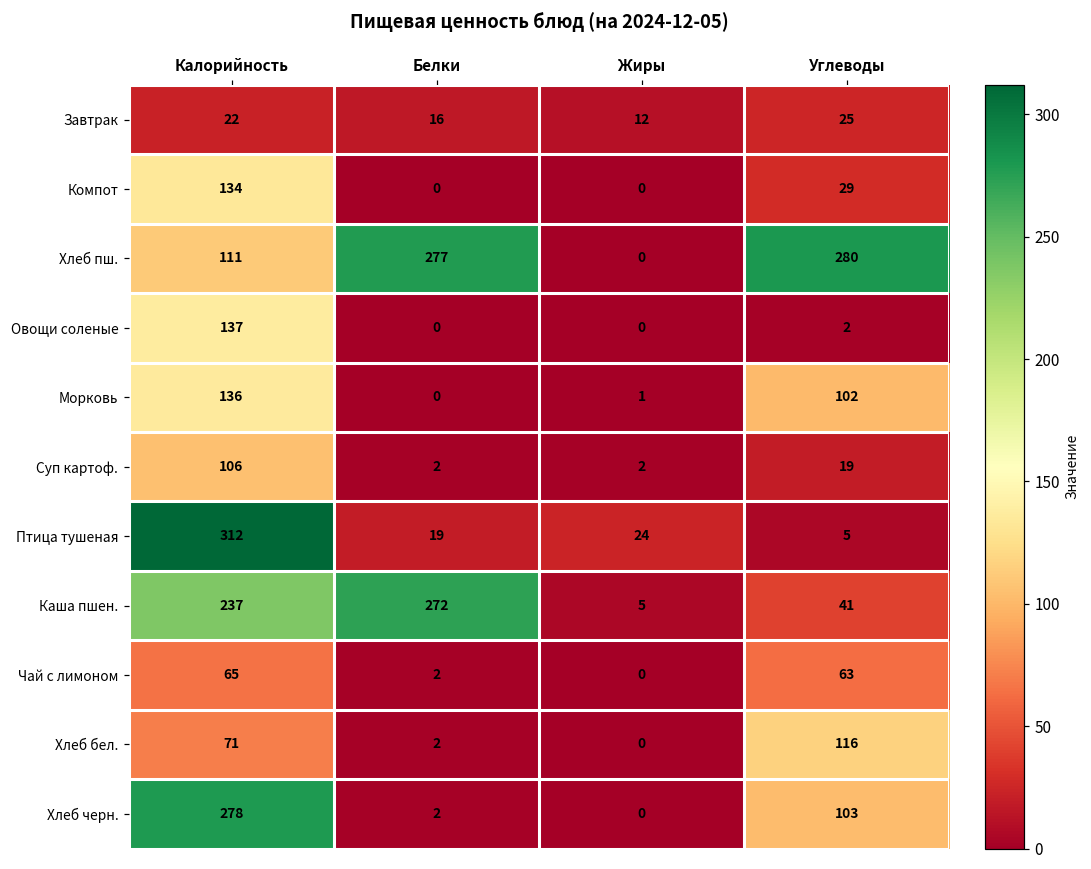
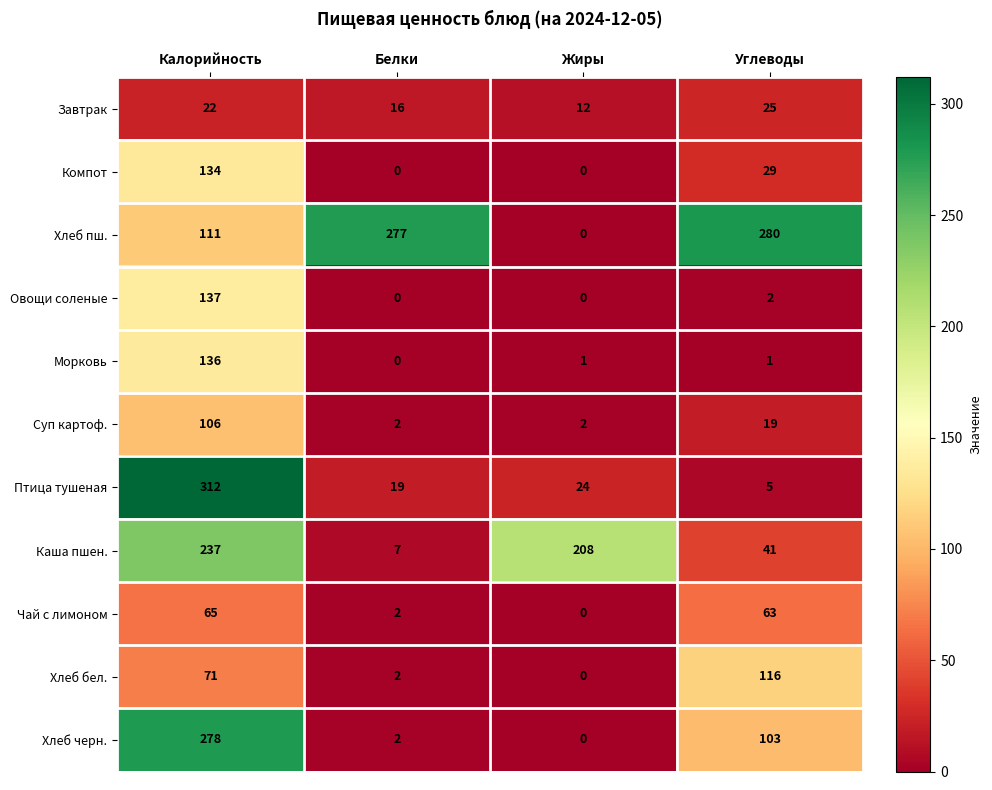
  {
    "Завтрак": {
      "Калорийность": 22,
      "Белки": 16,
      "Жиры": 12,
      "Углеводы": 25
    },
    "Компот": {
      "Калорийность": 134,
      "Белки": 0,
      "Жиры": 0,
      "Углеводы": 29
    },
    "Хлеб пш.": {
      "Калорийность": 111,
      "Белки": 277,
      "Жиры": 0,
      "Углеводы": 280
    },
    "Овощи соленые": {
      "Калорийность": 137,
      "Белки": 0,
      "Жиры": 0,
      "Углеводы": 2
    },
    "Морковь": {
      "Калорийность": 136,
      "Белки": 0,
      "Жиры": 1,
-     "Углеводы": 102
+     "Углеводы": 1
    },
    "Суп картоф.": {
      "Калорийность": 106,
      "Белки": 2,
      "Жиры": 2,
      "Углеводы": 19
    },
    "Птица тушеная": {
      "Калорийность": 312,
      "Белки": 19,
      "Жиры": 24,
      "Углеводы": 5
    },
    "Каша пшен.": {
      "Калорийность": 237,
-     "Белки": 272,
-     "Жиры": 5,
+     "Белки": 7,
+     "Жиры": 208,
      "Углеводы": 41
    },
    "Чай с лимоном": {
      "Калорийность": 65,
      "Белки": 2,
      "Жиры": 0,
      "Углеводы": 63
    },
    "Хлеб бел.": {
      "Калорийность": 71,
      "Белки": 2,
      "Жиры": 0,
      "Углеводы": 116
    },
    "Хлеб черн.": {
      "Калорийность": 278,
      "Белки": 2,
      "Жиры": 0,
      "Углеводы": 103
    }
  }
